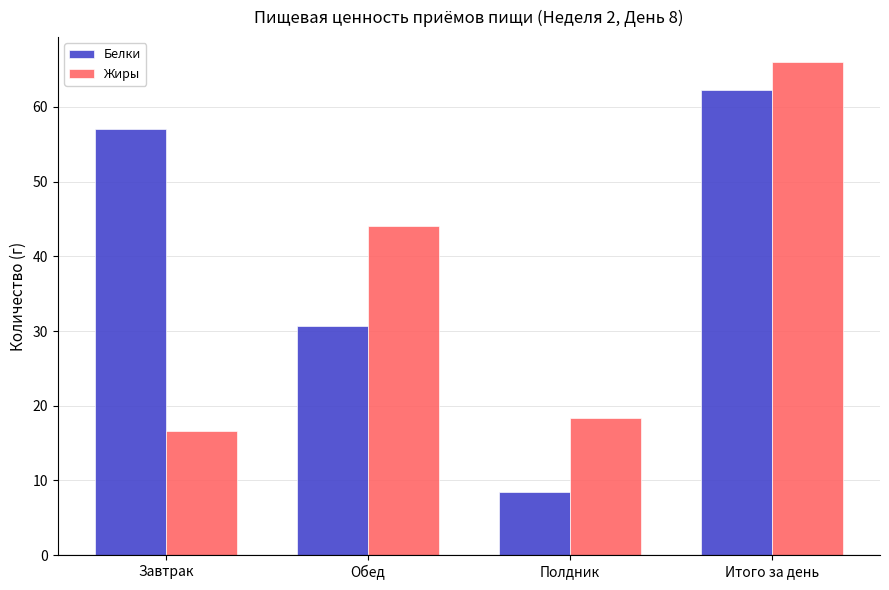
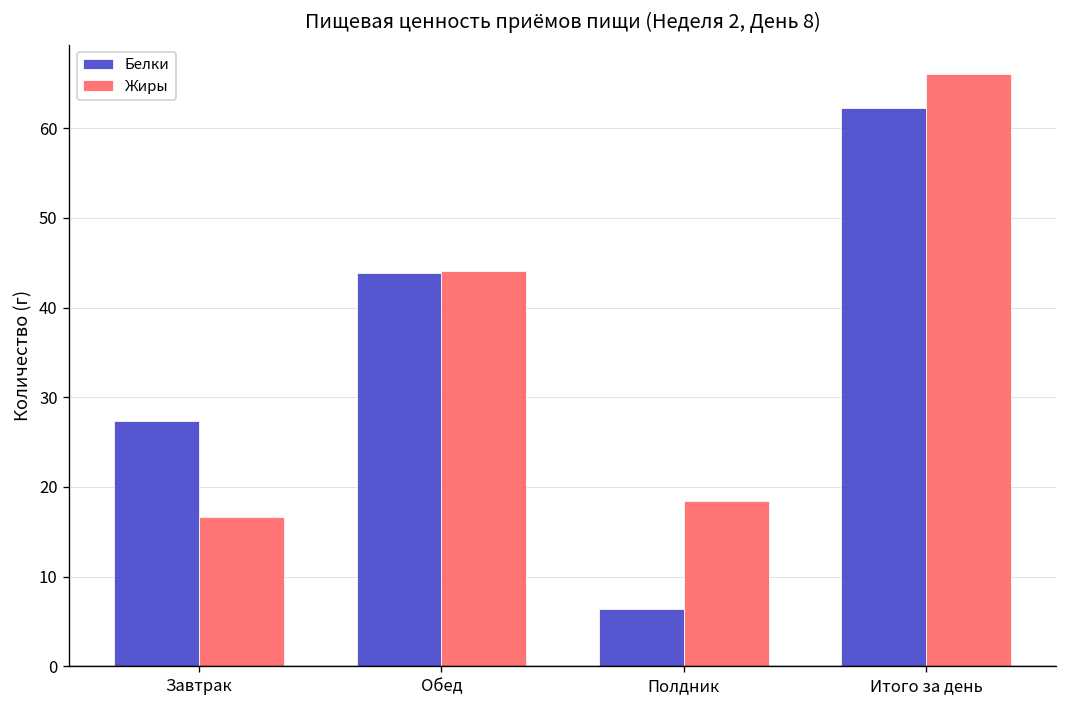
  {
    "Белки": {
-     "Завтрак": 57,
-     "Обед": 31,
-     "Полдник": 8,
+     "Завтрак": 27,
+     "Обед": 44,
+     "Полдник": 6,
      "Итого за день": 62
    },
    "Жиры": {
      "Завтрак": 17,
      "Обед": 44,
      "Полдник": 18,
      "Итого за день": 66
    }
  }
